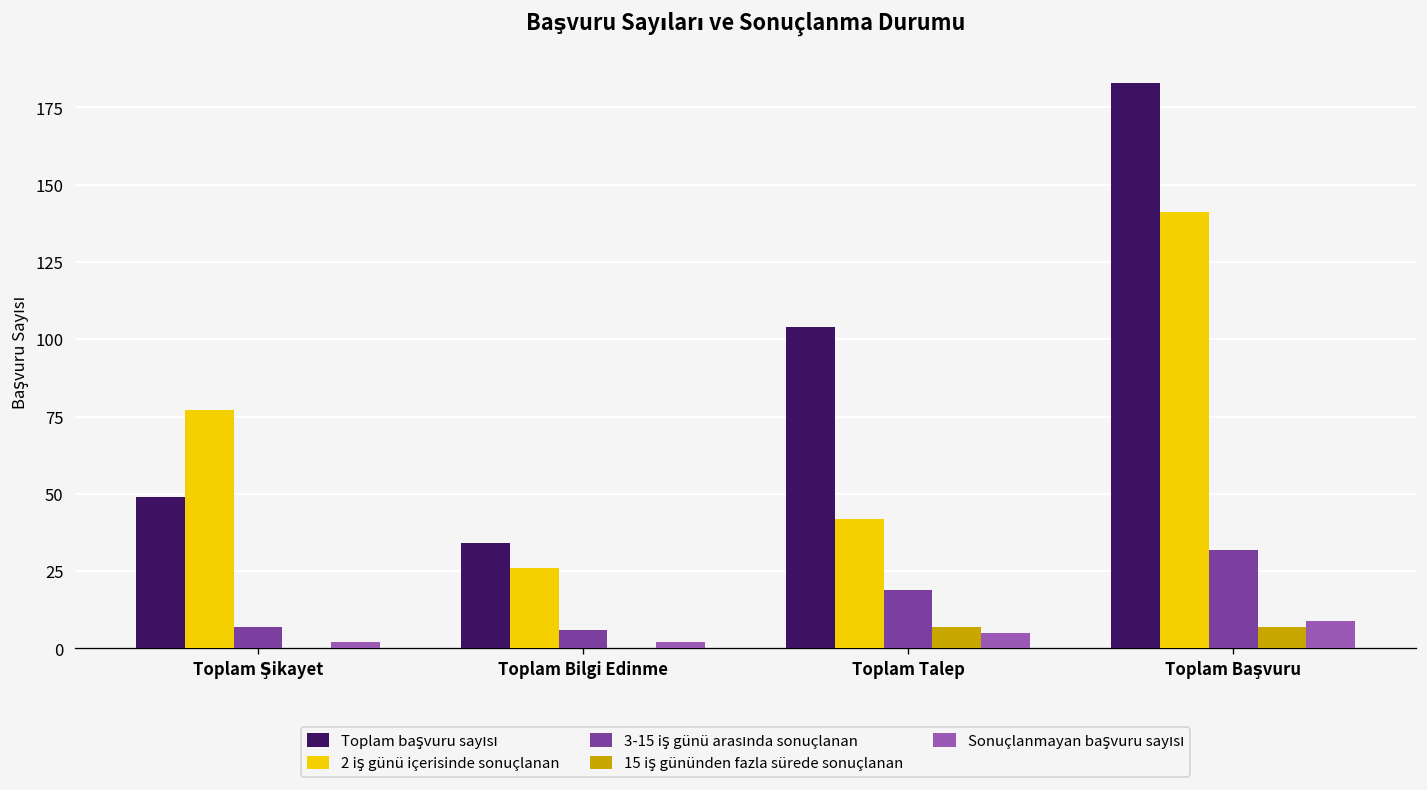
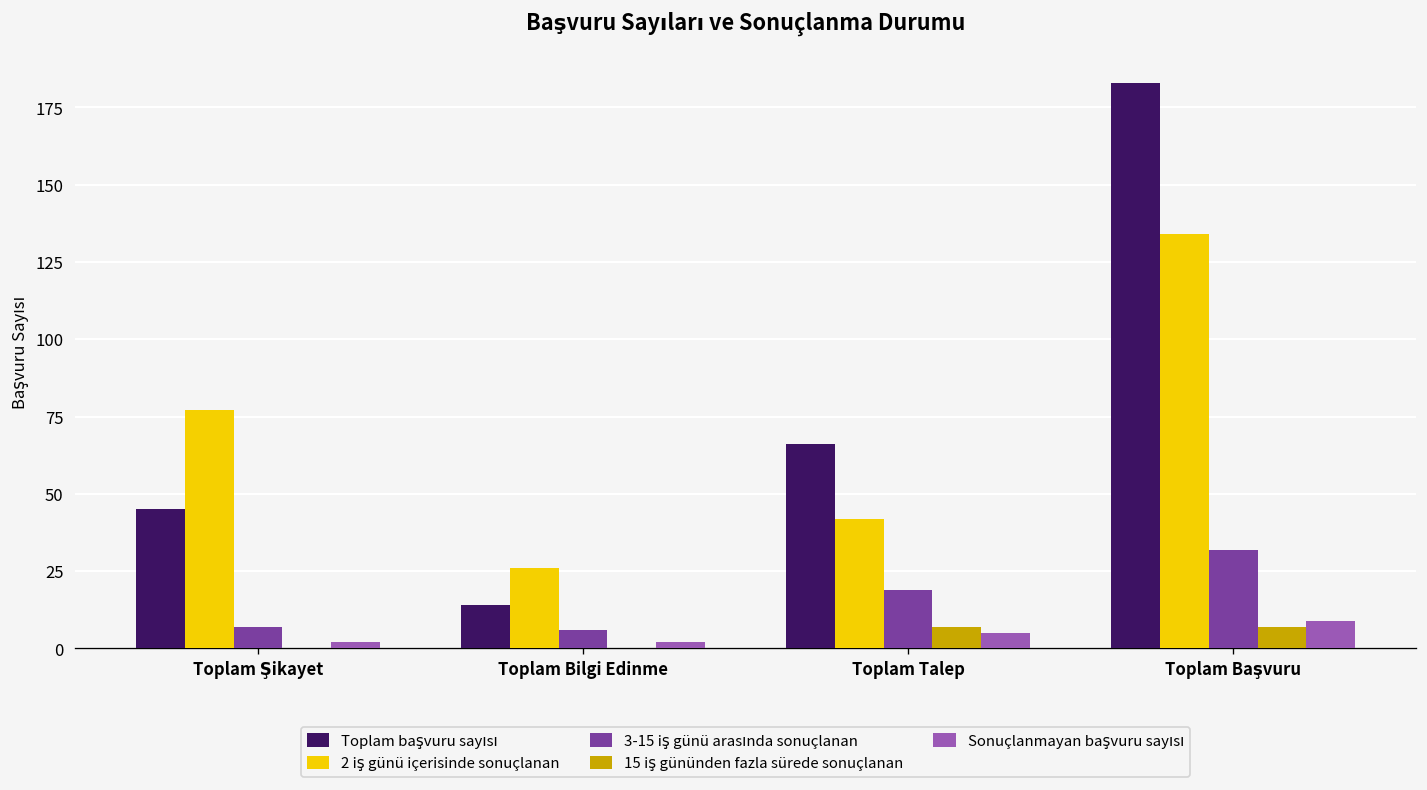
  {
    "Toplam başvuru sayısı": {
-     "Toplam Şikayet": 49,
-     "Toplam Bilgi Edinme": 34,
-     "Toplam Talep": 104,
+     "Toplam Şikayet": 45,
+     "Toplam Bilgi Edinme": 14,
+     "Toplam Talep": 66,
      "Toplam Başvuru": 183
    },
    "2 iş günü içerisinde sonuçlanan": {
      "Toplam Şikayet": 77,
      "Toplam Bilgi Edinme": 26,
      "Toplam Talep": 42,
-     "Toplam Başvuru": 141
+     "Toplam Başvuru": 134
    },
    "15 iş gününden fazla sürede sonuçlanan": {
      "Toplam Şikayet": 0,
      "Toplam Bilgi Edinme": 0,
      "Toplam Talep": 7,
      "Toplam Başvuru": 7
    }
  }
